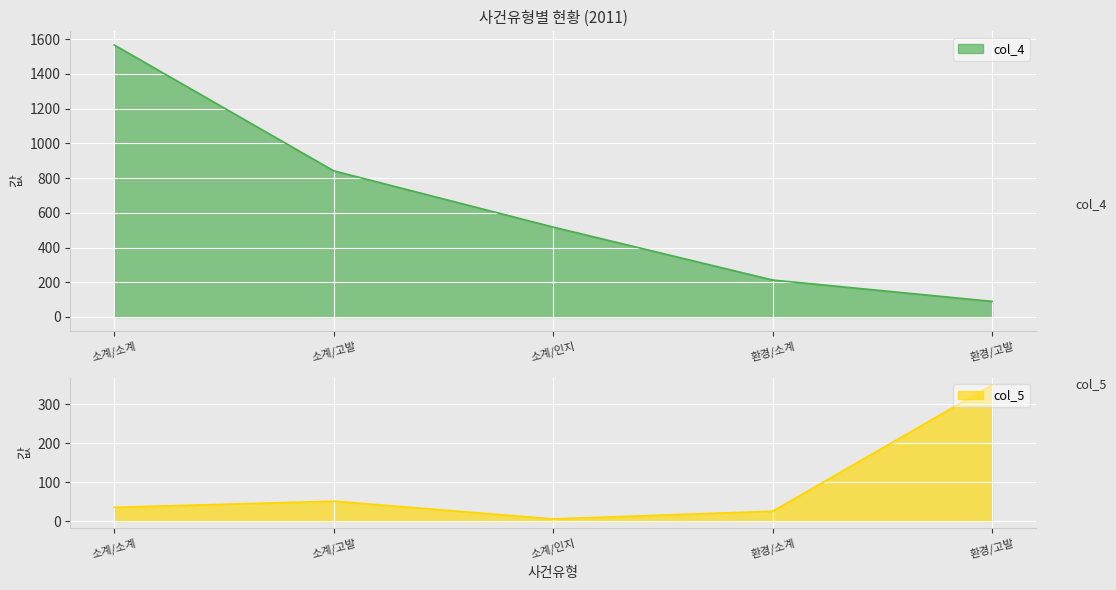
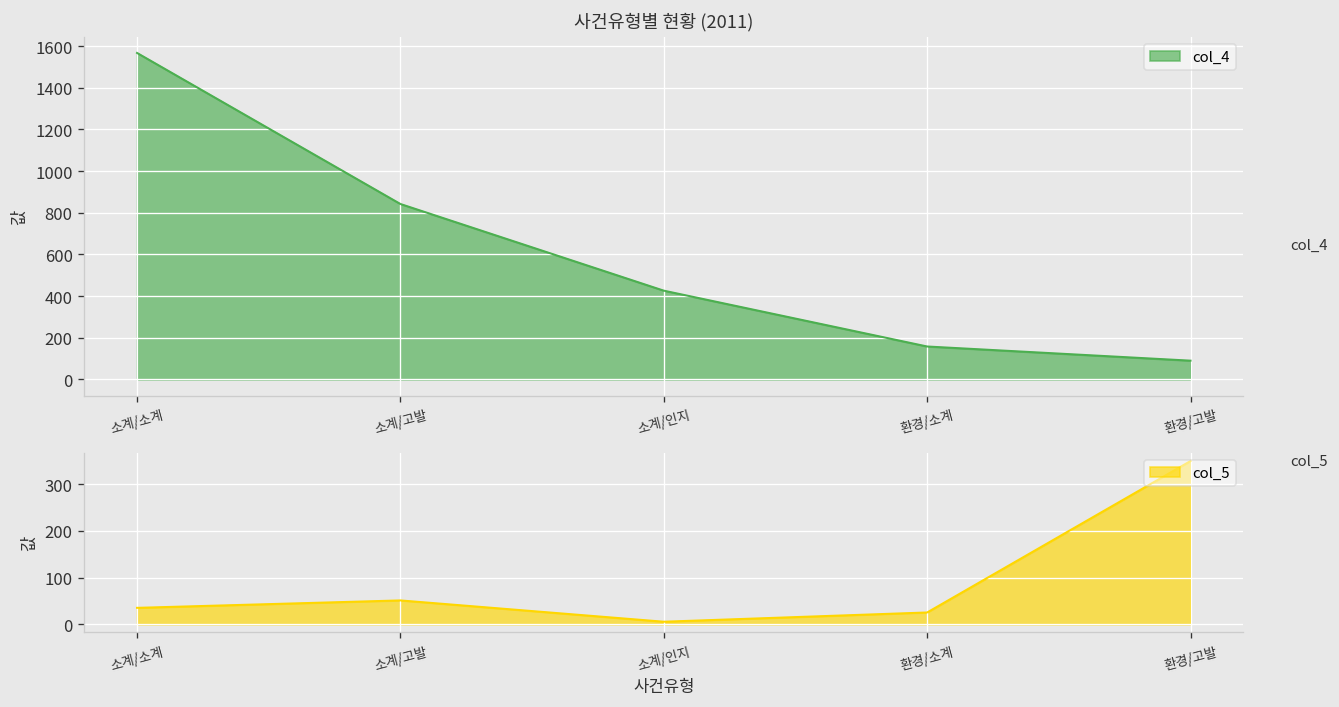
  {
    "사건유형별 현황 (2011)": {
      "소계/소계": 1570,
      "소계/고발": 840,
-     "소계/인지": 520,
-     "환경/소계": 210,
+     "소계/인지": 430,
+     "환경/소계": 160,
      "환경/고발": 90
    }
  }
